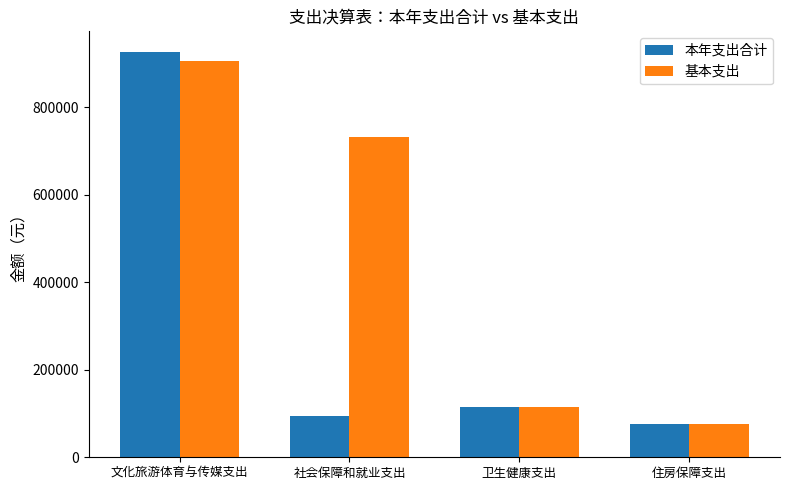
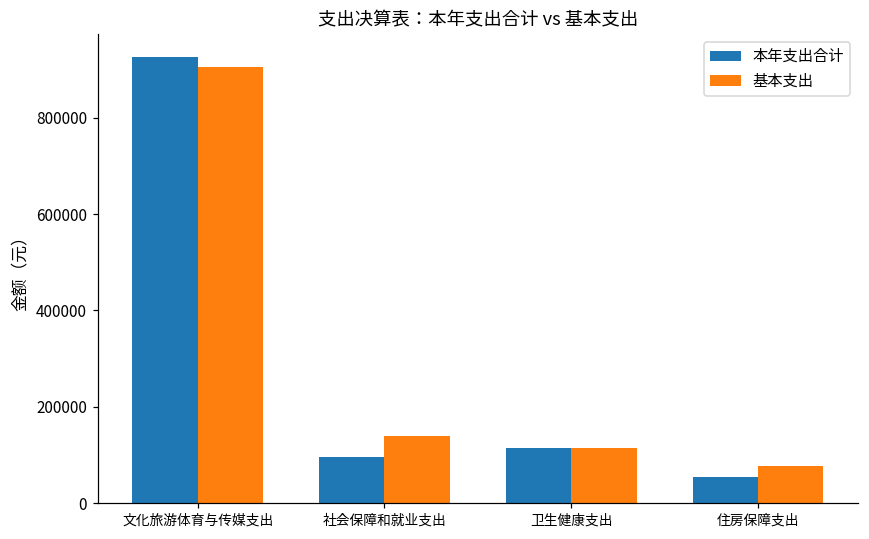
  {
    "本年支出合计": {
      "文化旅游体育与传媒支出": 930000,
      "社会保障和就业支出": 100000,
      "卫生健康支出": 110000,
-     "住房保障支出": 80000
+     "住房保障支出": 50000
    },
    "基本支出": {
      "文化旅游体育与传媒支出": 910000,
-     "社会保障和就业支出": 730000,
+     "社会保障和就业支出": 140000,
      "卫生健康支出": 110000,
      "住房保障支出": 80000
    }
  }
